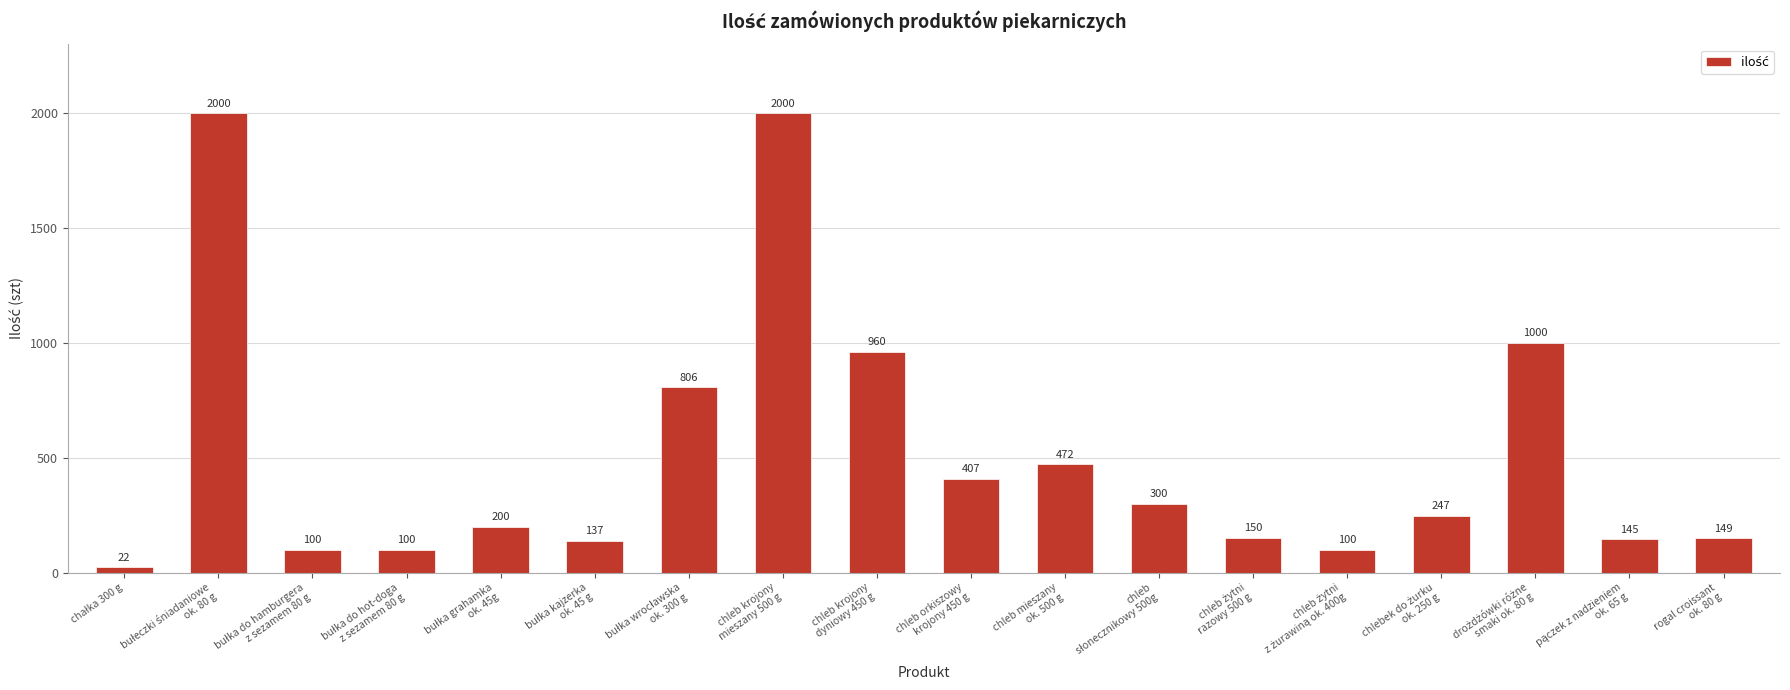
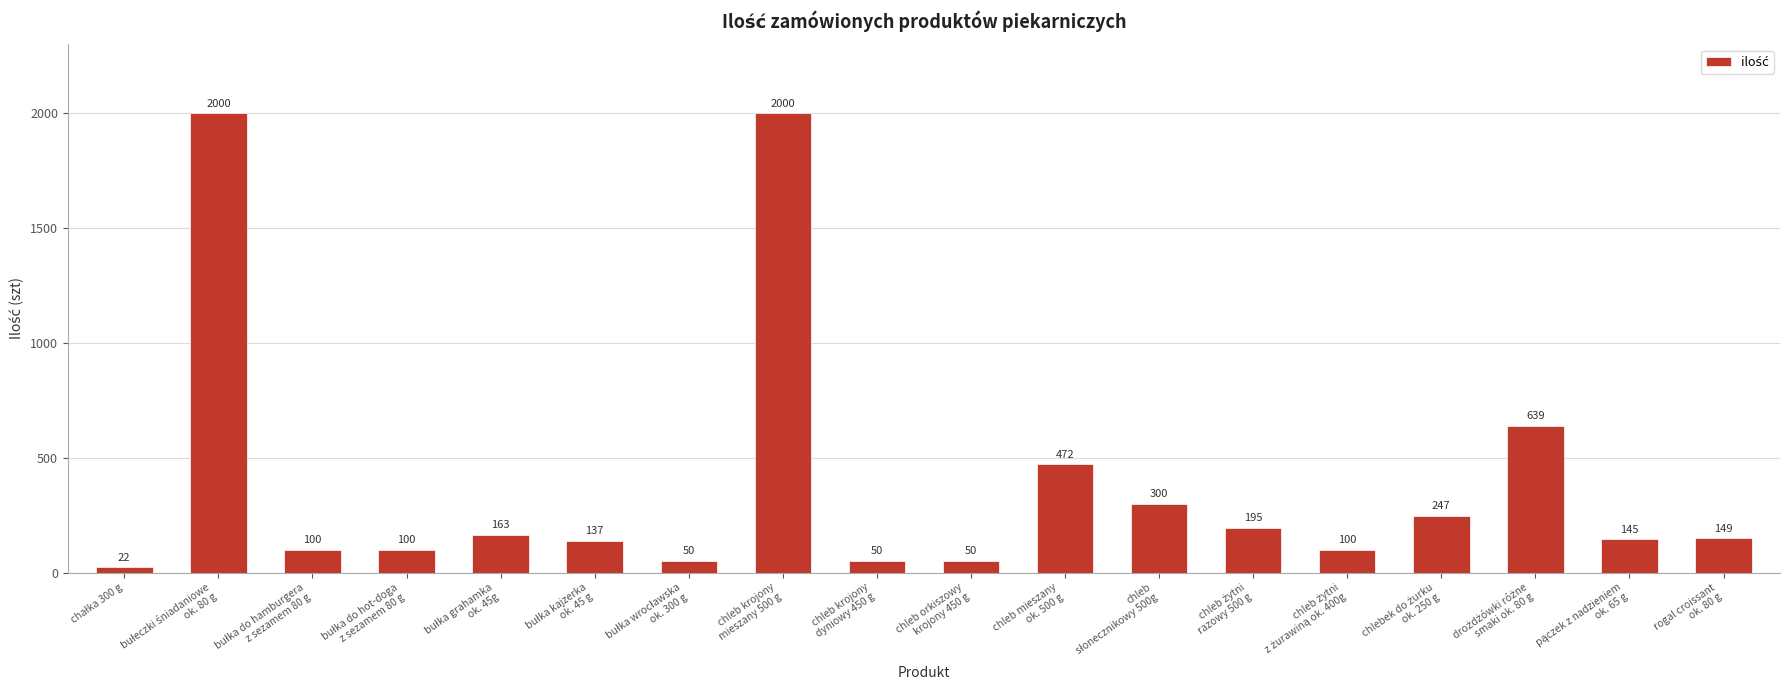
  {
    "chałka 300 g": 22,
    "bułeczki śniadaniowe ok. 80 g": 2000,
    "bułka do hamburgera z sezamem 80 g": 100,
    "bułka do hot-doga z sezamem 80 g": 100,
-   "bułka grahamka ok. 45g": 200,
+   "bułka grahamka ok. 45g": 163,
    "bułka kajzerka ok. 45 g": 137,
-   "bułka wrocławska ok. 300 g": 806,
+   "bułka wrocławska ok. 300 g": 50,
    "chleb krojony mieszany 500 g": 2000,
-   "chleb krojony dyniowy 450 g": 960,
-   "chleb orkiszowy krojony 450 g": 407,
+   "chleb krojony dyniowy 450 g": 50,
+   "chleb orkiszowy krojony 450 g": 50,
    "chleb mieszany ok. 500 g": 472,
    "chleb słonecznikowy 500g": 300,
-   "chleb żytni razowy 500 g": 150,
+   "chleb żytni razowy 500 g": 195,
    "chleb żytni z żurawiną ok. 400g": 100,
    "chlebek do żurku ok. 250 g": 247,
-   "drożdżówki różne smaki ok. 80 g": 1000,
+   "drożdżówki różne smaki ok. 80 g": 639,
    "pączek z nadzieniem ok. 65 g": 145,
    "rogal croissant ok. 80 g": 149
  }
